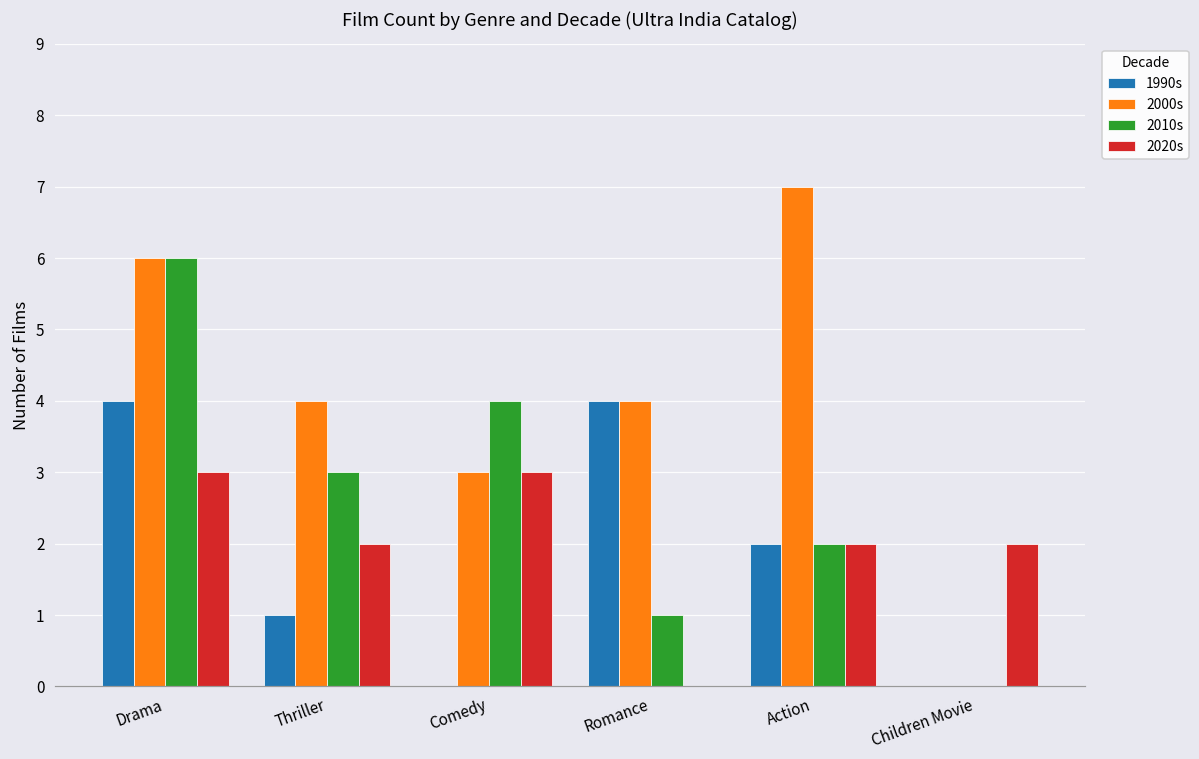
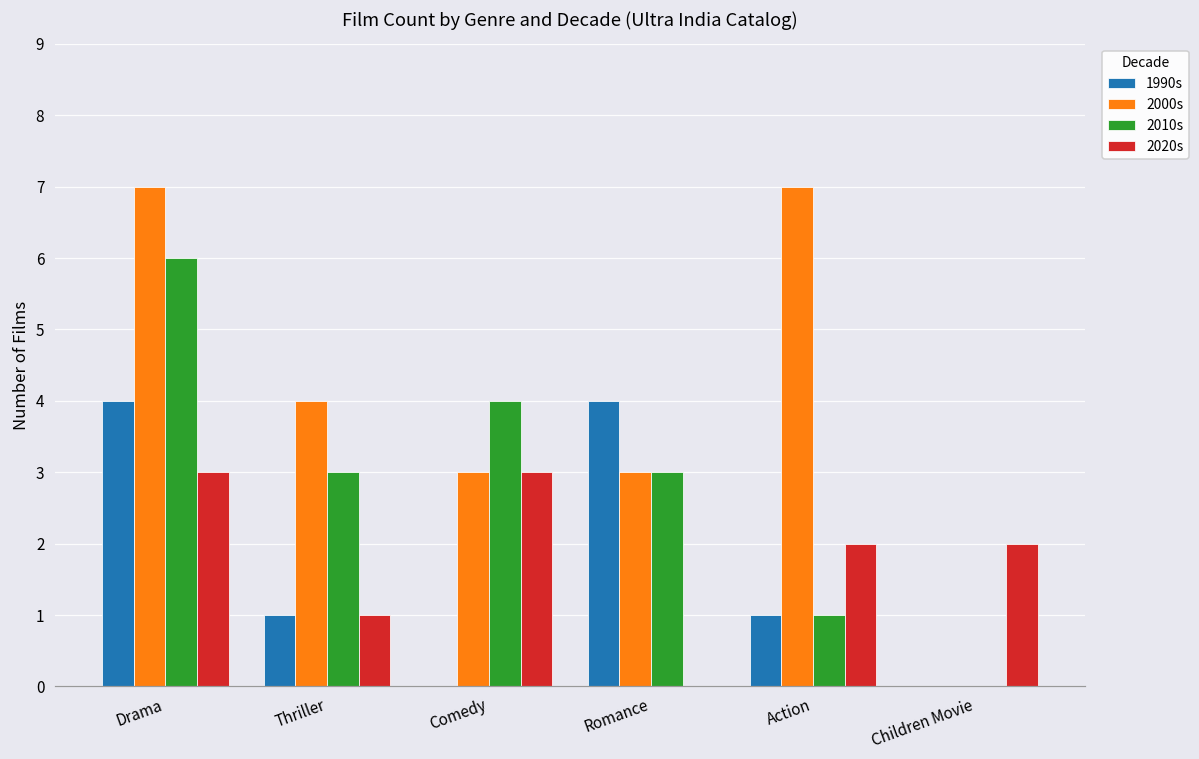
  {
    "1990s": {
      "Drama": 4,
      "Thriller": 1,
      "Comedy": 0,
      "Romance": 4,
-     "Action": 2,
+     "Action": 1,
      "Children Movie": 0
    },
    "2000s": {
-     "Drama": 6,
+     "Drama": 7,
      "Thriller": 4,
      "Comedy": 3,
-     "Romance": 4,
+     "Romance": 3,
      "Action": 7,
      "Children Movie": 0
    },
    "2010s": {
      "Drama": 6,
      "Thriller": 3,
      "Comedy": 4,
-     "Romance": 1,
-     "Action": 2,
+     "Romance": 3,
+     "Action": 1,
      "Children Movie": 0
    },
    "2020s": {
      "Drama": 3,
-     "Thriller": 2,
+     "Thriller": 1,
      "Comedy": 3,
      "Romance": 0,
      "Action": 2,
      "Children Movie": 2
    }
  }
